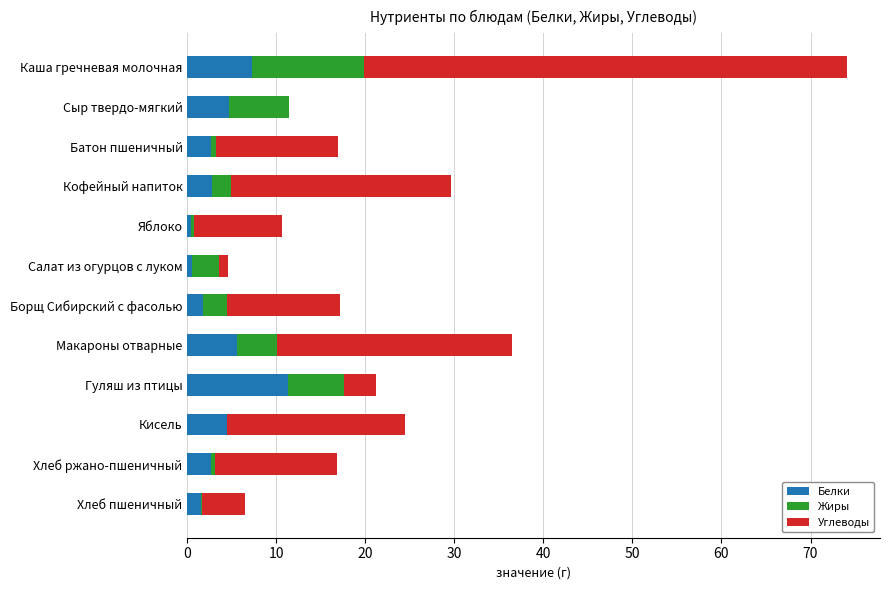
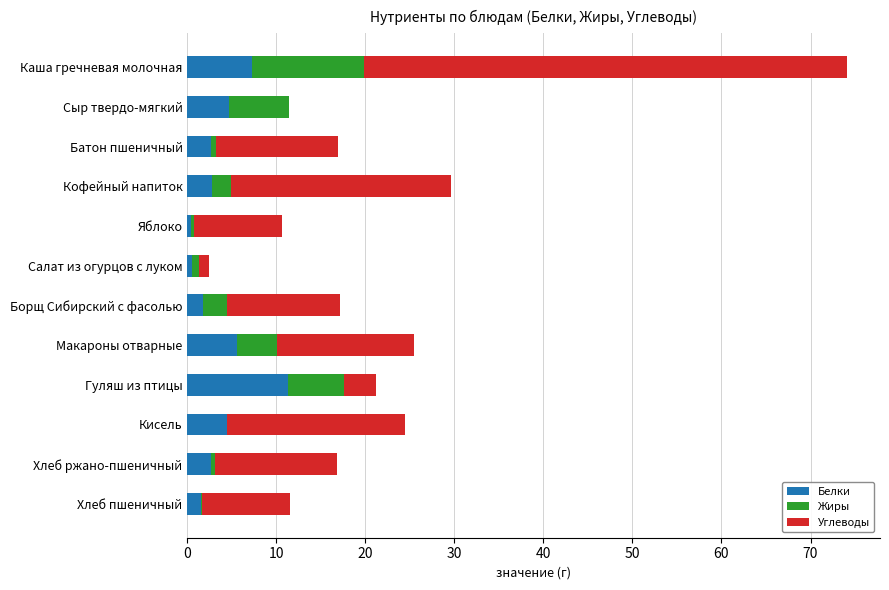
  {
    "Белки": {
      "Каша гречневая молочная": 7,
      "Сыр твердо-мягкий": 5,
      "Батон пшеничный": 3,
      "Кофейный напиток": 3,
      "Яблоко": 0,
      "Салат из огурцов с луком": 1,
      "Борщ Сибирский с фасолью": 2,
      "Макароны отварные": 6,
      "Гуляш из птицы": 11,
      "Кисель": 4,
      "Хлеб ржано-пшеничный": 3,
      "Хлеб пшеничный": 2
    },
    "Жиры": {
      "Каша гречневая молочная": 13,
      "Сыр твердо-мягкий": 7,
      "Батон пшеничный": 1,
      "Кофейный напиток": 2,
      "Яблоко": 0,
-     "Салат из огурцов с луком": 3,
+     "Салат из огурцов с луком": 1,
      "Борщ Сибирский с фасолью": 3,
      "Макароны отварные": 5,
      "Гуляш из птицы": 6,
      "Хлеб ржано-пшеничный": 0
    },
    "Углеводы": {
      "Каша гречневая молочная": 54,
      "Батон пшеничный": 14,
      "Кофейный напиток": 25,
      "Яблоко": 10,
      "Салат из огурцов с луком": 1,
      "Борщ Сибирский с фасолью": 13,
-     "Макароны отварные": 26,
+     "Макароны отварные": 15,
      "Гуляш из птицы": 4,
      "Кисель": 20,
      "Хлеб ржано-пшеничный": 14,
-     "Хлеб пшеничный": 5
+     "Хлеб пшеничный": 10
    }
  }
